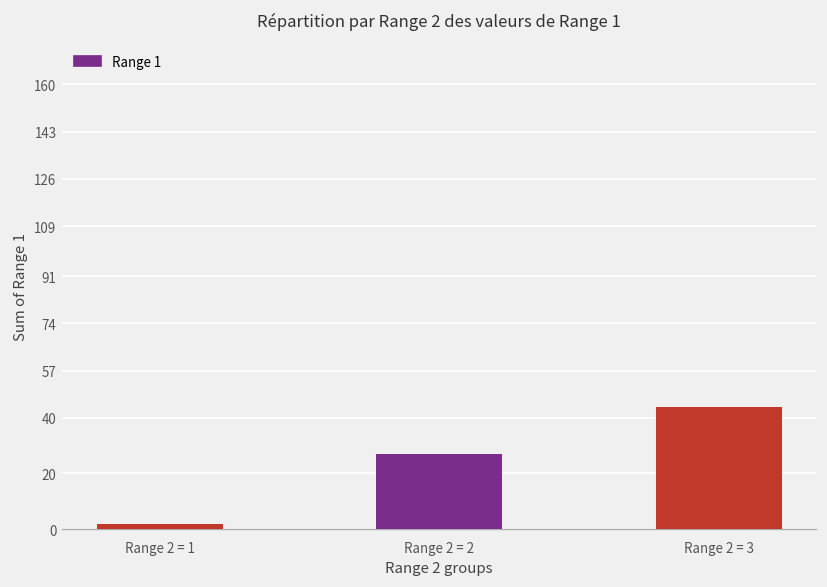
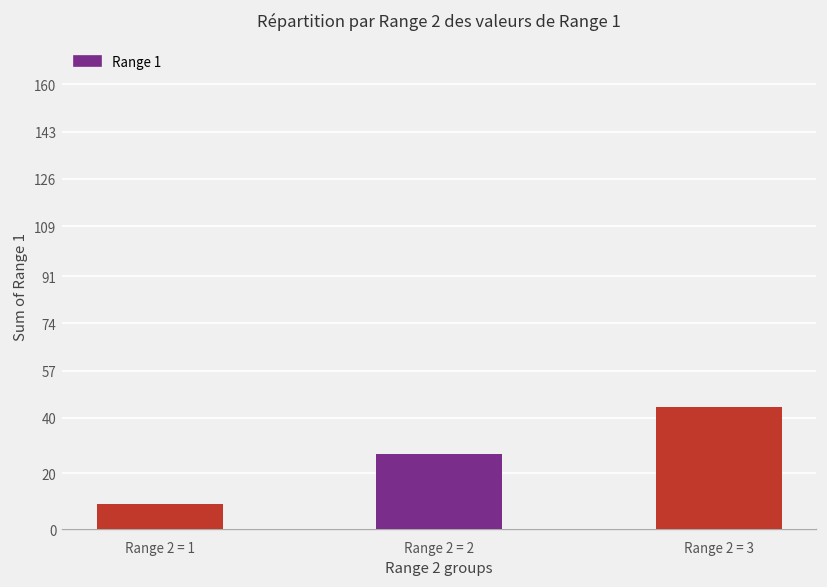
  {
-   "Range 2 = 1": 2,
+   "Range 2 = 1": 9,
    "Range 2 = 2": 27,
    "Range 2 = 3": 44
  }
